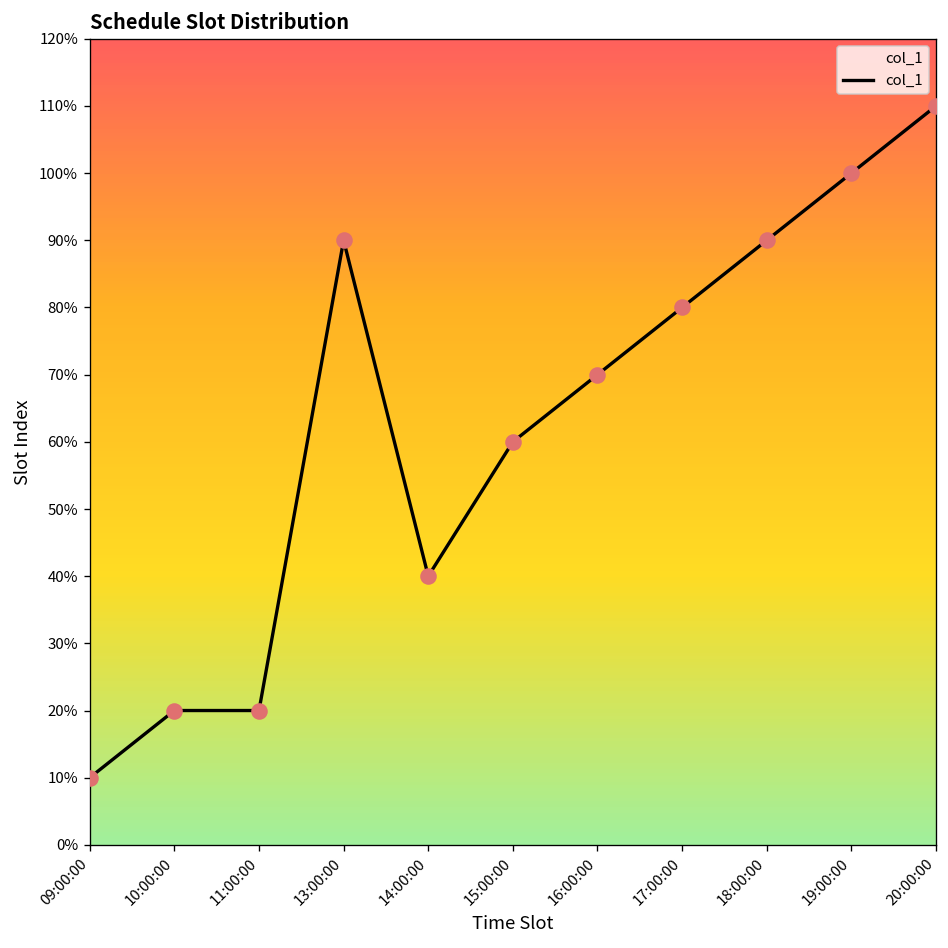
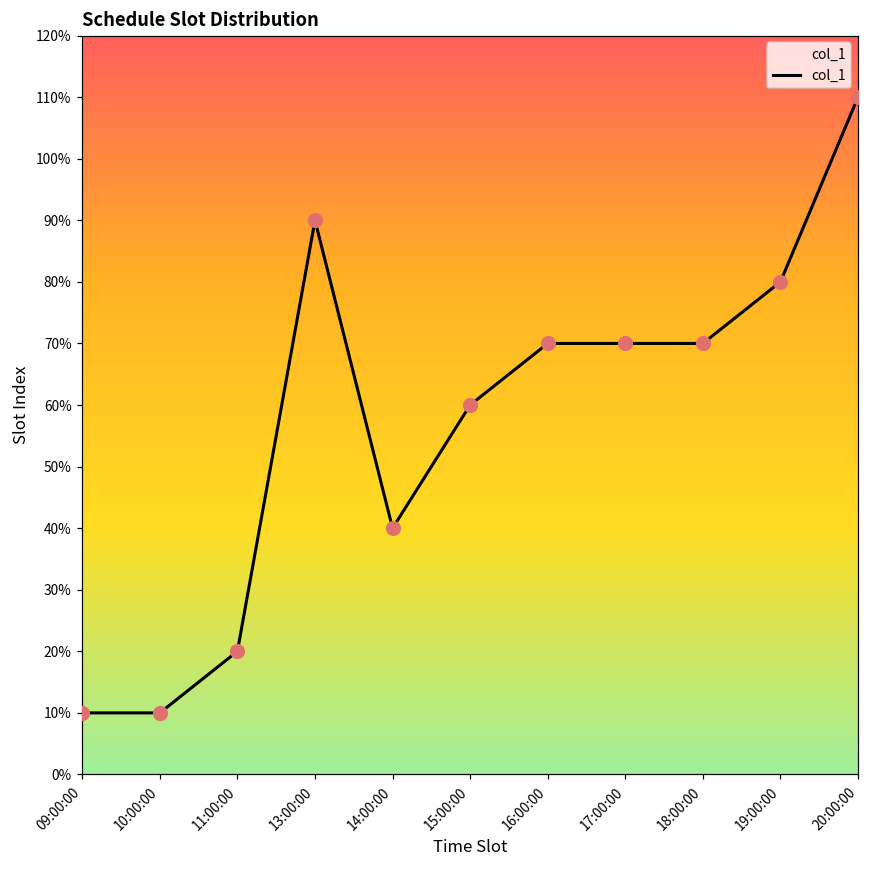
  {
    "09:00:00": "10%",
-   "10:00:00": "20%",
+   "10:00:00": "10%",
    "11:00:00": "20%",
    "13:00:00": "90%",
    "14:00:00": "40%",
    "15:00:00": "60%",
    "16:00:00": "70%",
-   "17:00:00": "80%",
-   "18:00:00": "90%",
-   "19:00:00": "100%",
+   "17:00:00": "70%",
+   "18:00:00": "70%",
+   "19:00:00": "80%",
    "20:00:00": "110%"
  }
